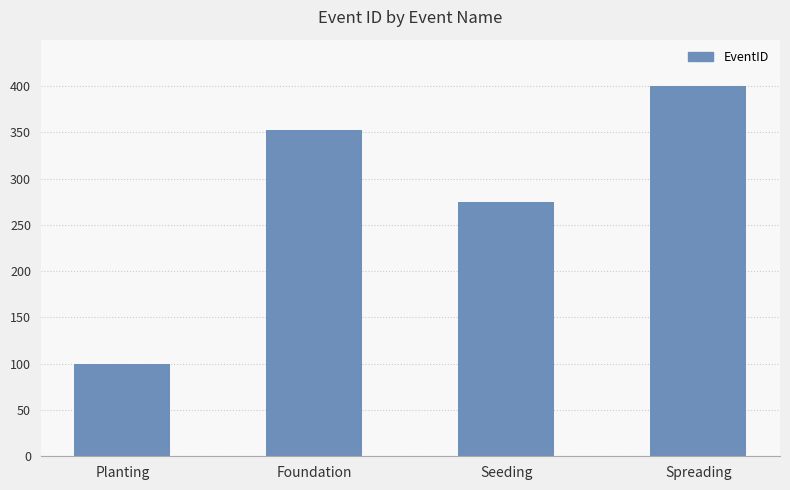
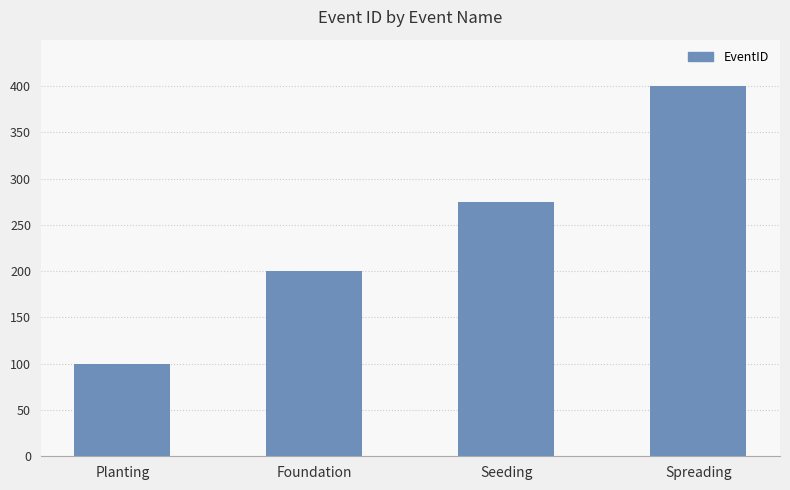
  {
    "Planting": 100,
-   "Foundation": 350,
+   "Foundation": 200,
    "Seeding": 280,
    "Spreading": 400
  }
